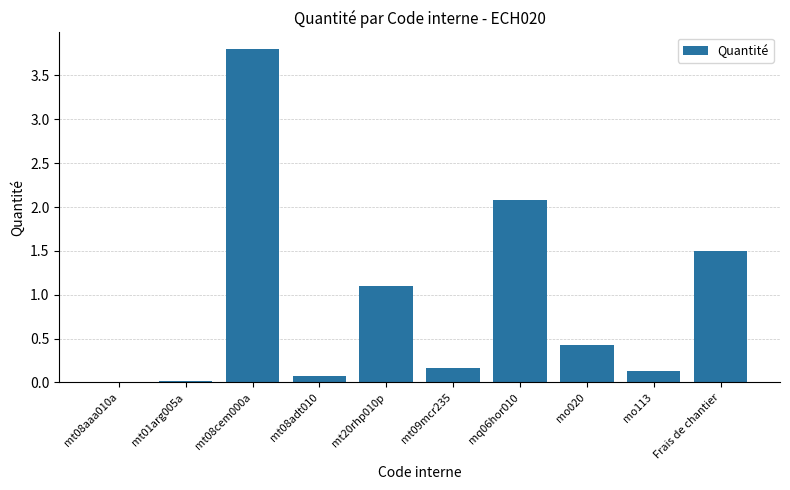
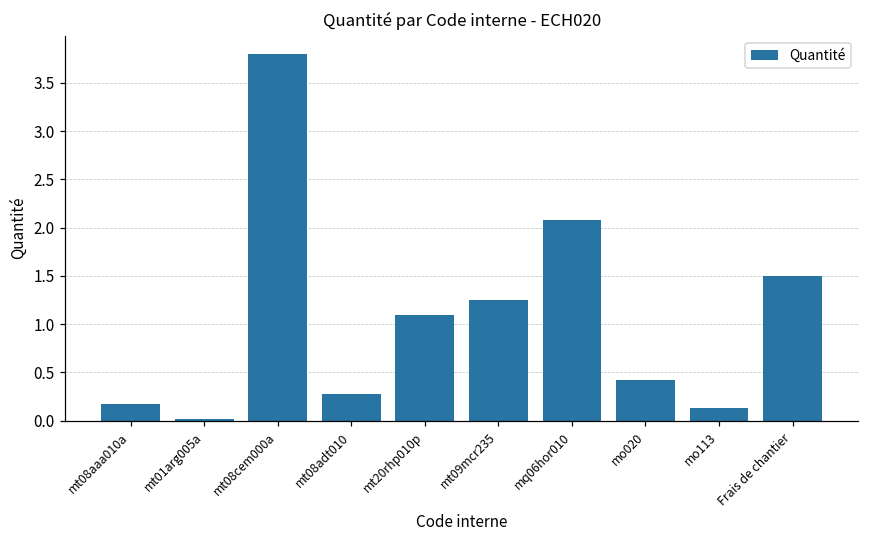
  {
-   "mt08aaa010a": 0.0,
+   "mt08aaa010a": 0.2,
    "mt08cem000a": 3.8,
-   "mt08adt010": 0.1,
+   "mt08adt010": 0.3,
    "mt20rhp010p": 1.1,
-   "mt09mcr235": 0.2,
+   "mt09mcr235": 1.2,
    "mq06hor010": 2.1,
    "mo020": 0.4,
    "mo113": 0.1,
    "Frais de chantier": 1.5
  }
